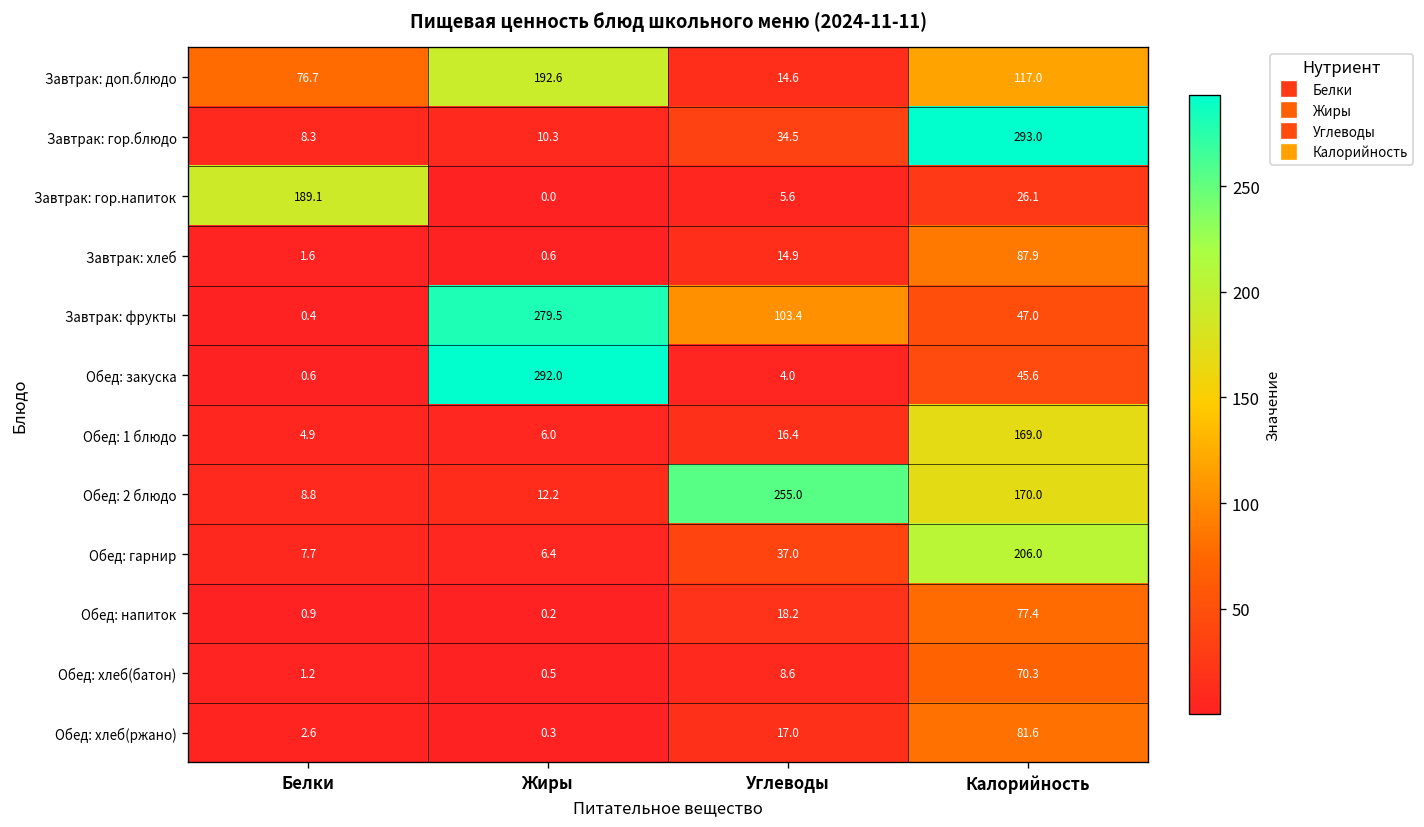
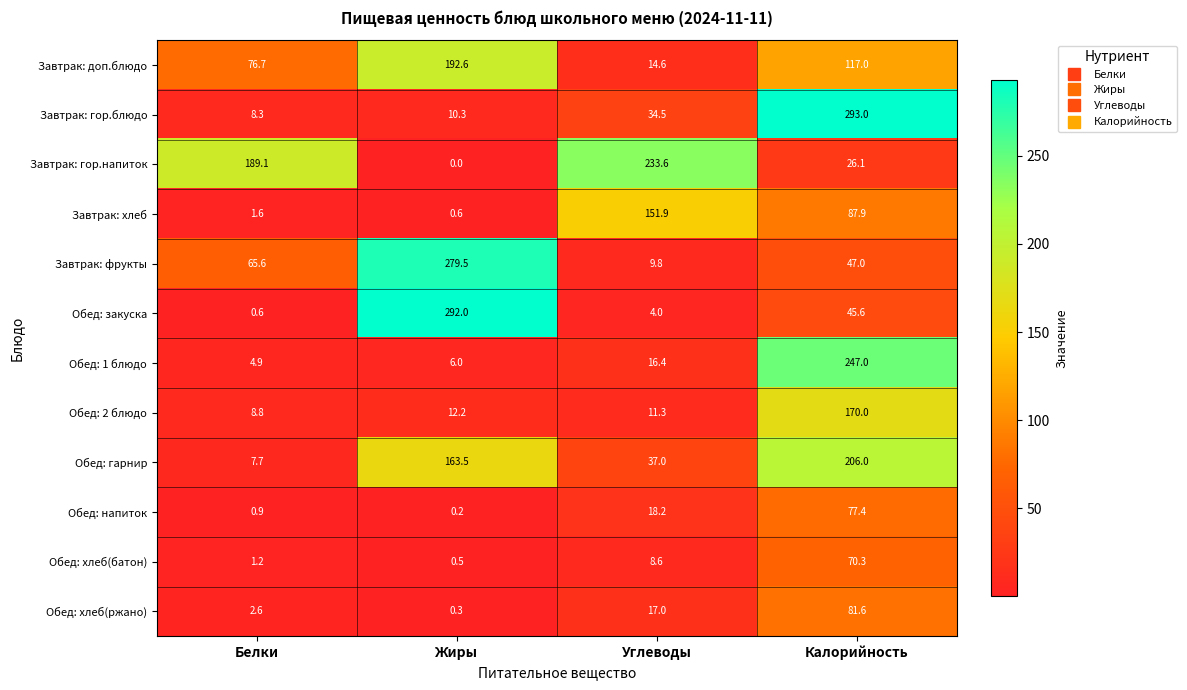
  {
    "Завтрак: доп.блюдо": {
      "Белки": 76.7,
      "Жиры": 192.6,
      "Углеводы": 14.6,
      "Калорийность": 117.0
    },
    "Завтрак: гор.блюдо": {
      "Белки": 8.3,
      "Жиры": 10.3,
      "Углеводы": 34.5,
      "Калорийность": 293.0
    },
    "Завтрак: гор.напиток": {
      "Белки": 189.1,
      "Жиры": 0.0,
-     "Углеводы": 5.6,
+     "Углеводы": 233.6,
      "Калорийность": 26.1
    },
    "Завтрак: хлеб": {
      "Белки": 1.6,
      "Жиры": 0.6,
-     "Углеводы": 14.9,
+     "Углеводы": 151.9,
      "Калорийность": 87.9
    },
    "Завтрак: фрукты": {
-     "Белки": 0.4,
+     "Белки": 65.6,
      "Жиры": 279.5,
-     "Углеводы": 103.4,
+     "Углеводы": 9.8,
      "Калорийность": 47.0
    },
    "Обед: закуска": {
      "Белки": 0.6,
      "Жиры": 292.0,
      "Углеводы": 4.0,
      "Калорийность": 45.6
    },
    "Обед: 1 блюдо": {
      "Белки": 4.9,
      "Жиры": 6.0,
      "Углеводы": 16.4,
-     "Калорийность": 169.0
+     "Калорийность": 247.0
    },
    "Обед: 2 блюдо": {
      "Белки": 8.8,
      "Жиры": 12.2,
-     "Углеводы": 255.0,
+     "Углеводы": 11.3,
      "Калорийность": 170.0
    },
    "Обед: гарнир": {
      "Белки": 7.7,
-     "Жиры": 6.4,
+     "Жиры": 163.5,
      "Углеводы": 37.0,
      "Калорийность": 206.0
    },
    "Обед: напиток": {
      "Белки": 0.9,
      "Жиры": 0.2,
      "Углеводы": 18.2,
      "Калорийность": 77.4
    },
    "Обед: хлеб(батон)": {
      "Белки": 1.2,
      "Жиры": 0.5,
      "Углеводы": 8.6,
      "Калорийность": 70.3
    },
    "Обед: хлеб(ржано)": {
      "Белки": 2.6,
      "Жиры": 0.3,
      "Углеводы": 17.0,
      "Калорийность": 81.6
    }
  }
